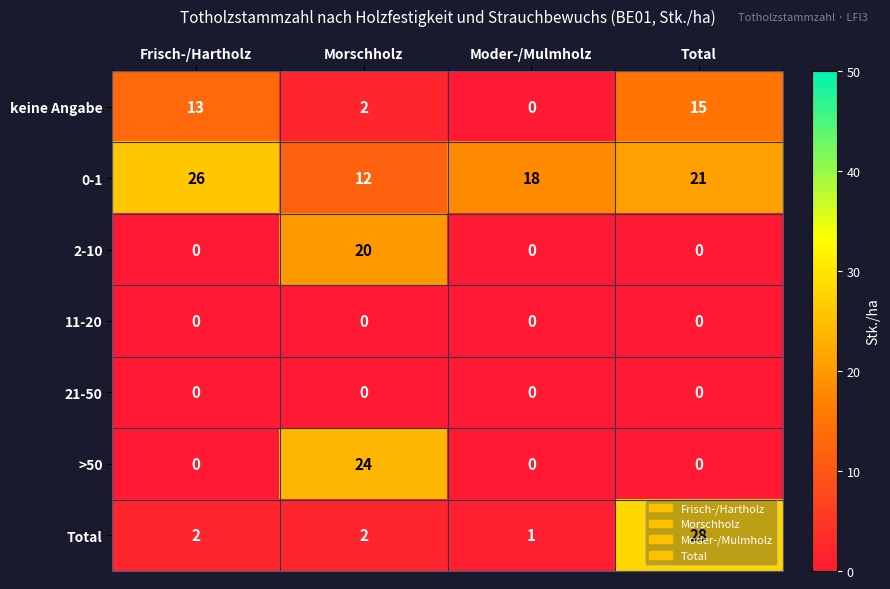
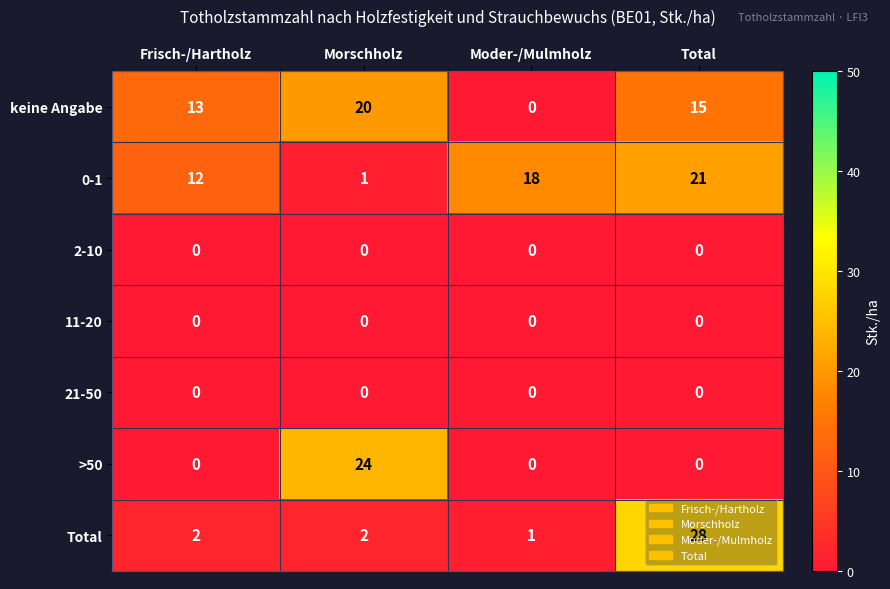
  {
    "keine Angabe": {
      "Frisch-/Hartholz": 13,
-     "Morschholz": 2,
+     "Morschholz": 20,
      "Moder-/Mulmholz": 0,
      "Total": 15
    },
    "0-1": {
-     "Frisch-/Hartholz": 26,
-     "Morschholz": 12,
+     "Frisch-/Hartholz": 12,
+     "Morschholz": 1,
      "Moder-/Mulmholz": 18,
      "Total": 21
    },
    "2-10": {
      "Frisch-/Hartholz": 0,
-     "Morschholz": 20,
+     "Morschholz": 0,
      "Moder-/Mulmholz": 0,
      "Total": 0
    },
    "11-20": {
      "Frisch-/Hartholz": 0,
      "Morschholz": 0,
      "Moder-/Mulmholz": 0,
      "Total": 0
    },
    "21-50": {
      "Frisch-/Hartholz": 0,
      "Morschholz": 0,
      "Moder-/Mulmholz": 0,
      "Total": 0
    },
    ">50": {
      "Frisch-/Hartholz": 0,
      "Morschholz": 24,
      "Moder-/Mulmholz": 0,
      "Total": 0
    },
    "Total": {
      "Frisch-/Hartholz": 2,
      "Morschholz": 2,
      "Moder-/Mulmholz": 1
    }
  }
